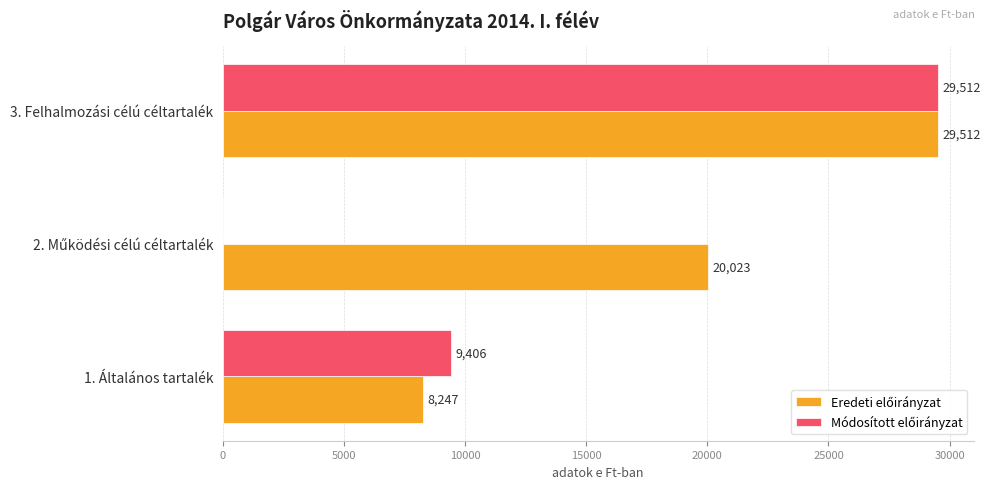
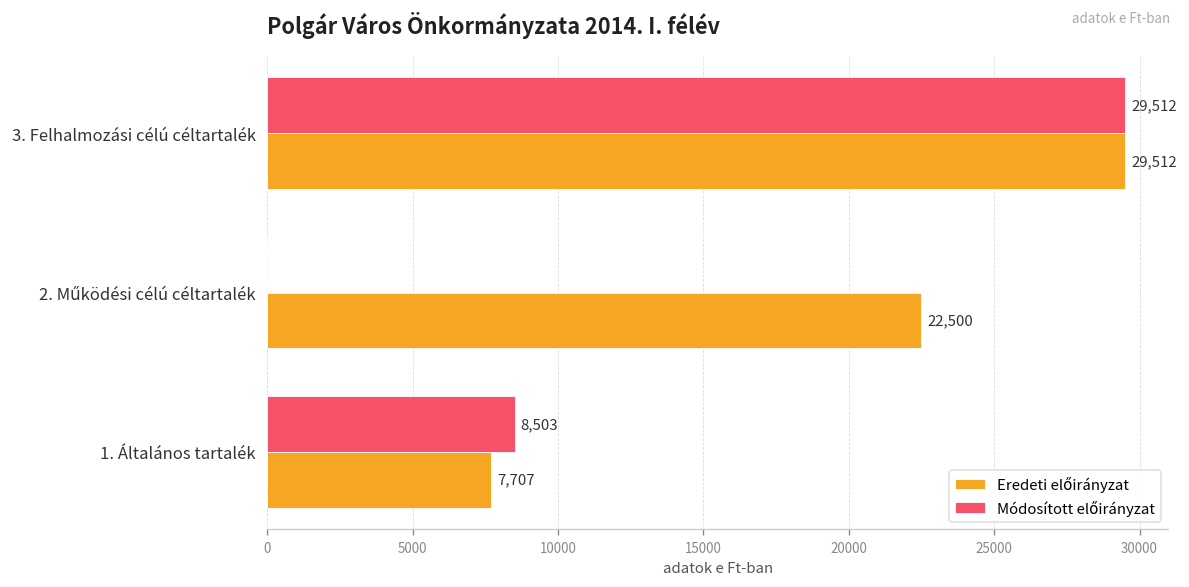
  {
    "Eredeti előirányzat": {
      "3. Felhalmozási célú céltartalék": "29,512",
-     "2. Működési célú céltartalék": "20,023",
-     "1. Általános tartalék": "8,247"
+     "2. Működési célú céltartalék": "22,500",
+     "1. Általános tartalék": "7,707"
    },
    "Módosított előirányzat": {
      "3. Felhalmozási célú céltartalék": "29,512",
-     "1. Általános tartalék": "9,406"
+     "1. Általános tartalék": "8,503"
    }
  }
